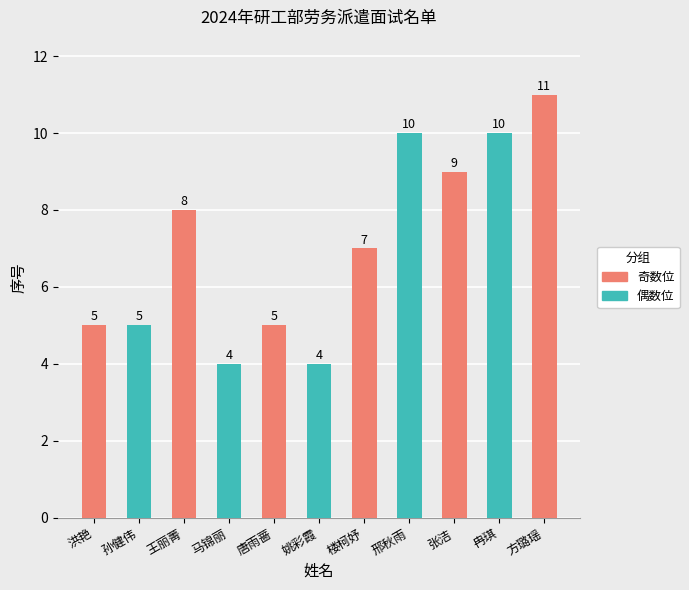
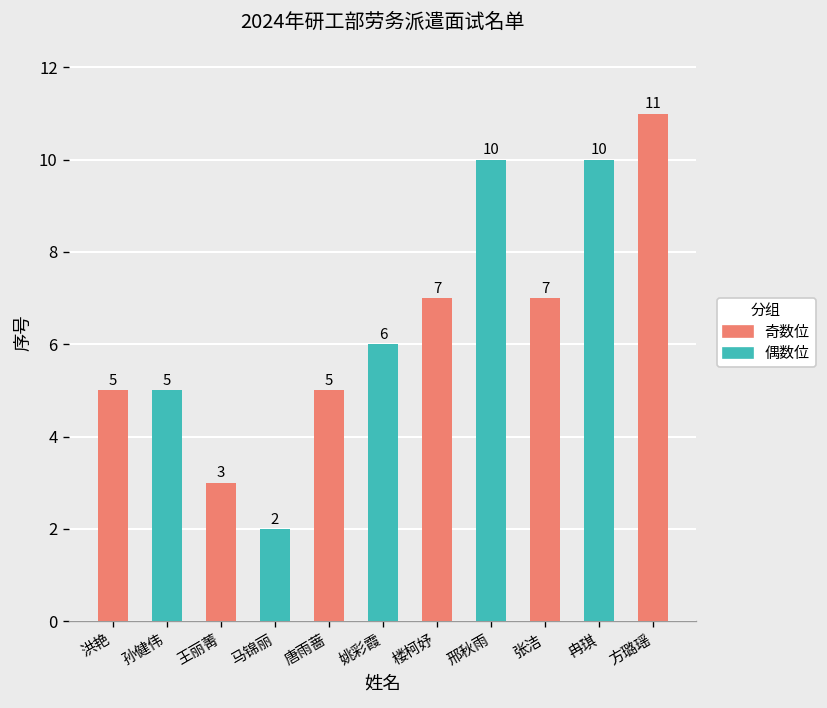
  {
    "洪艳": 5,
    "孙健伟": 5,
-   "王丽菁": 8,
-   "马锦丽": 4,
+   "王丽菁": 3,
+   "马锦丽": 2,
    "唐雨蔷": 5,
-   "姚彩霞": 4,
+   "姚彩霞": 6,
    "楼柯妤": 7,
    "邢秋雨": 10,
-   "张洁": 9,
+   "张洁": 7,
    "冉琪": 10,
    "方璐瑶": 11
  }
